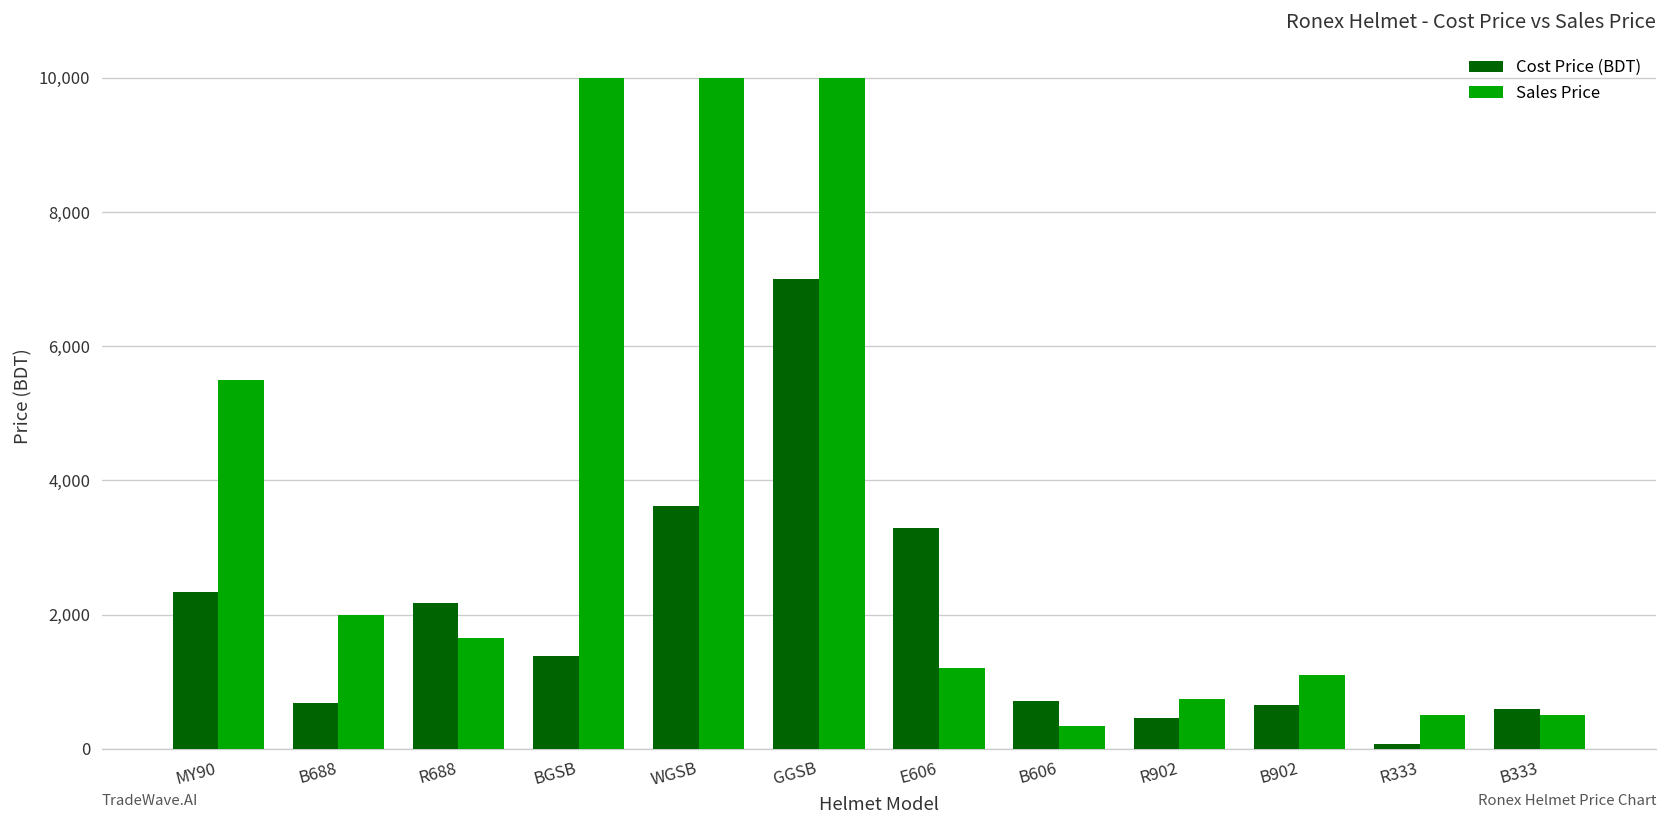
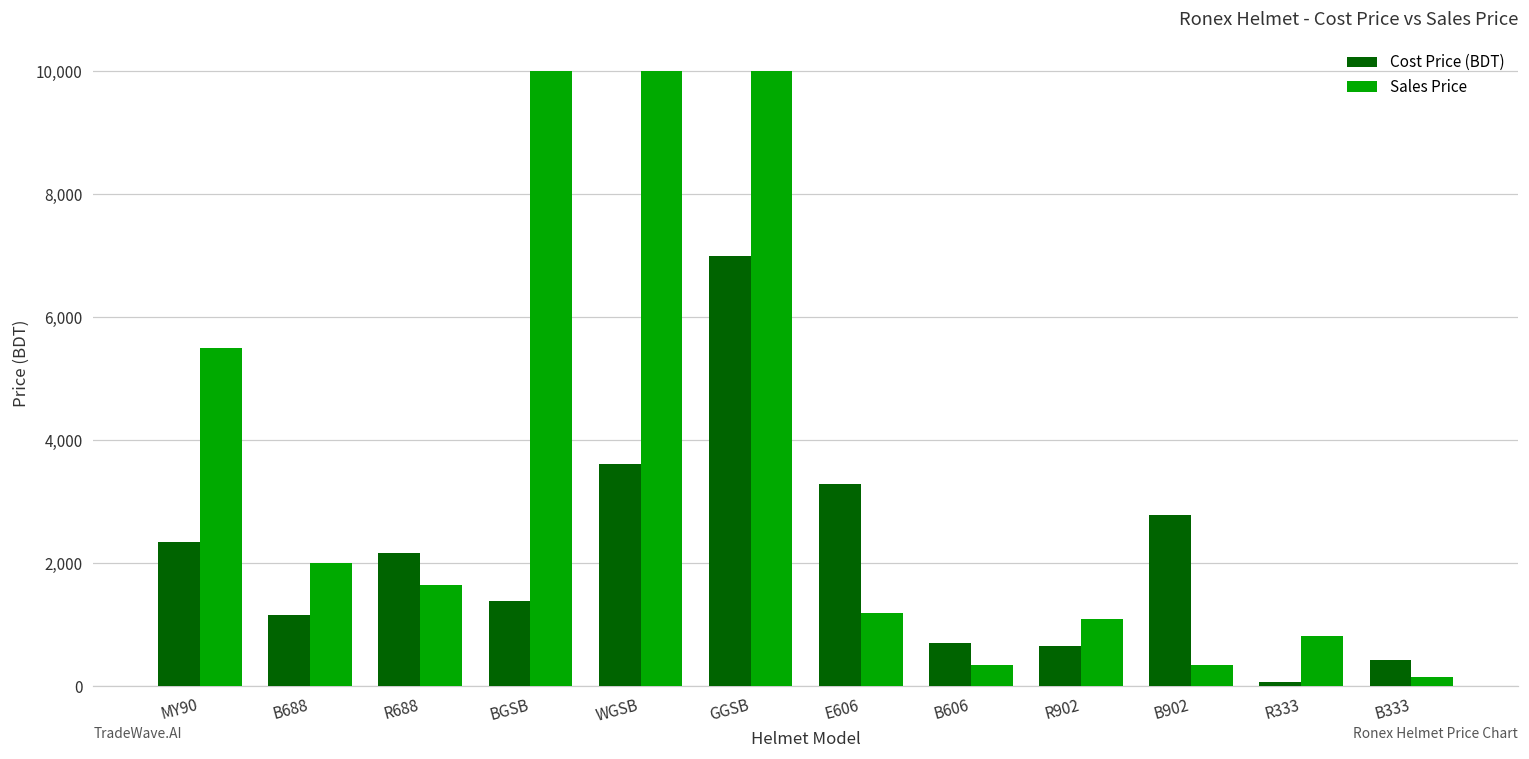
  {
    "Cost Price (BDT)": {
      "MY90": "2,300",
-     "B688": "700",
+     "B688": "1,200",
      "R688": "2,200",
      "BGSB": "1,400",
      "WGSB": "3,600",
      "GGSB": "7,000",
      "E606": "3,300",
      "B606": "700",
-     "R902": "500",
-     "B902": "700",
+     "R902": "700",
+     "B902": "2,800",
      "R333": "100",
-     "B333": "600"
+     "B333": "400"
    },
    "Sales Price": {
      "MY90": "5,500",
      "B688": "2,000",
      "R688": "1,700",
      "BGSB": "10,000",
      "WGSB": "10,000",
      "GGSB": "10,000",
      "E606": "1,200",
      "B606": "300",
-     "R902": "800",
-     "B902": "1,100",
-     "R333": "500",
-     "B333": "500"
+     "R902": "1,100",
+     "B902": "300",
+     "R333": "800",
+     "B333": "100"
    }
  }
